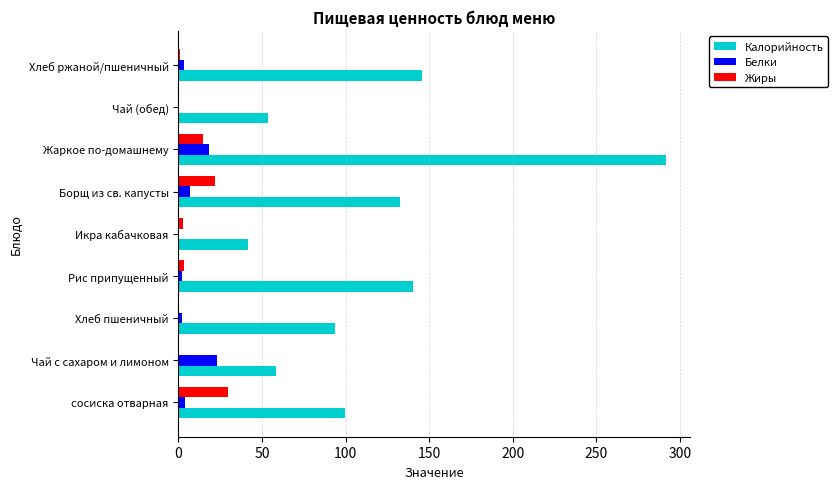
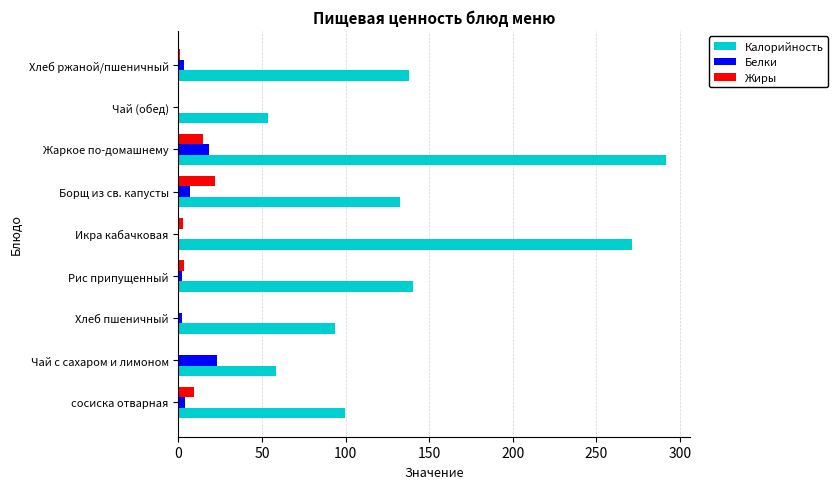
  {
    "Калорийность": {
-     "Хлеб ржаной/пшеничный": 146,
+     "Хлеб ржаной/пшеничный": 138,
      "Чай (обед)": 54,
      "Жаркое по-домашнему": 292,
      "Борщ из св. капусты": 133,
-     "Икра кабачковая": 42,
+     "Икра кабачковая": 271,
      "Рис припущенный": 140,
      "Хлеб пшеничный": 94,
      "Чай с сахаром и лимоном": 59,
      "сосиска отварная": 100
    },
    "Белки": {
      "Хлеб ржаной/пшеничный": 3,
      "Жаркое по-домашнему": 19,
      "Борщ из св. капусты": 7,
      "Рис припущенный": 2,
      "Хлеб пшеничный": 2,
      "Чай с сахаром и лимоном": 23,
      "сосиска отварная": 4
    },
    "Жиры": {
      "Чай (обед)": 0,
      "Жаркое по-домашнему": 15,
      "Борщ из св. капусты": 22,
      "Икра кабачковая": 3,
      "Рис припущенный": 4,
      "Чай с сахаром и лимоном": 0,
-     "сосиска отварная": 30
+     "сосиска отварная": 9
    }
  }
